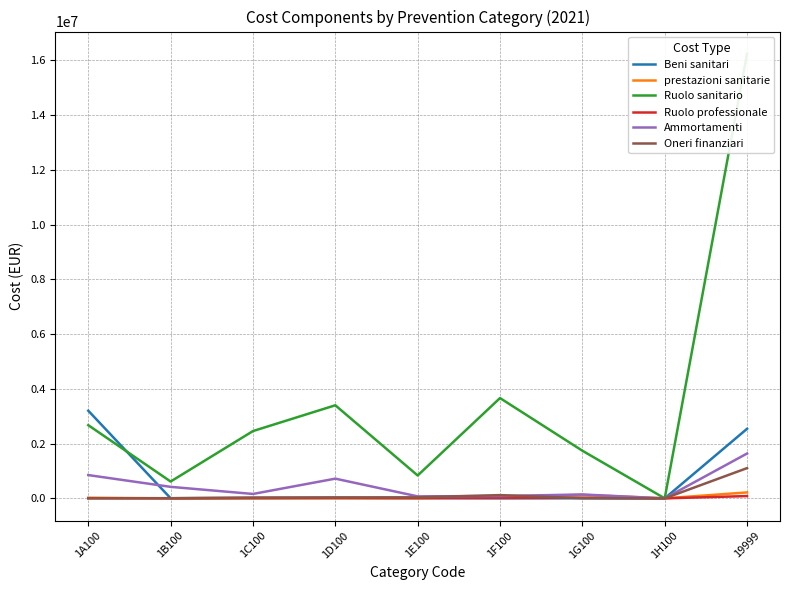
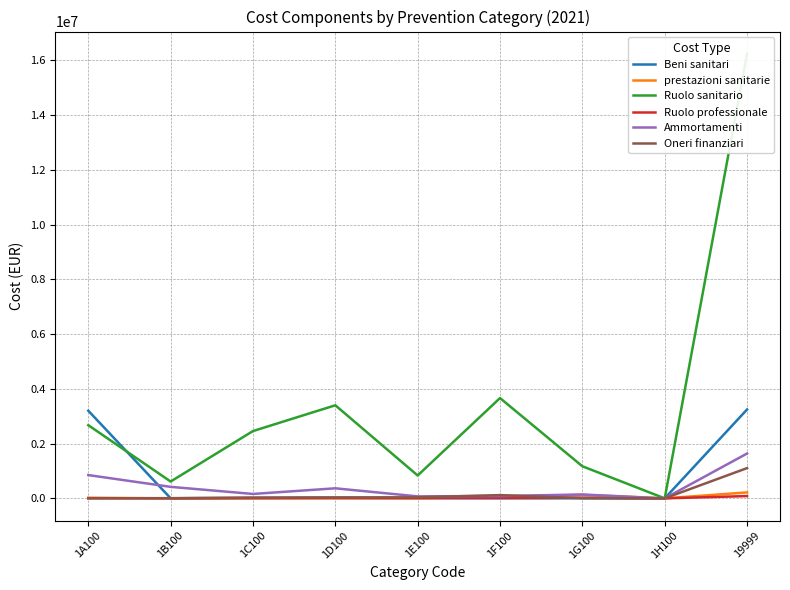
  {
    "Beni sanitari": {
      "1A100": 3200000,
-     "19999": 2500000
+     "19999": 3200000
    },
    "prestazioni sanitarie": {
      "19999": 200000
    },
    "Ruolo sanitario": {
      "1A100": 2700000,
      "1B100": 600000,
      "1C100": 2500000,
      "1D100": 3400000,
      "1E100": 800000,
      "1F100": 3700000,
-     "1G100": 1700000
+     "1G100": 1200000
    },
    "Ruolo professionale": {
      "19999": 100000
    },
    "Ammortamenti": {
      "1A100": 900000,
      "1B100": 400000,
      "1C100": 200000,
-     "1D100": 700000,
+     "1D100": 400000,
      "19999": 1600000
    },
    "Oneri finanziari": {
      "19999": 1100000
    }
  }
